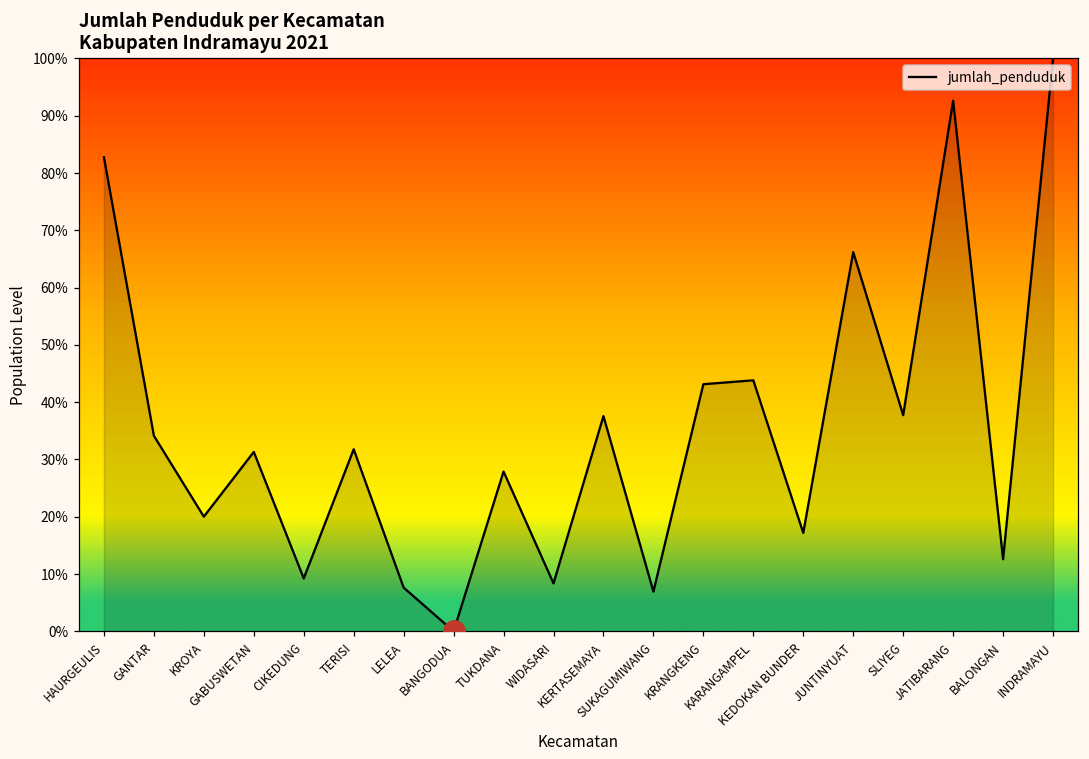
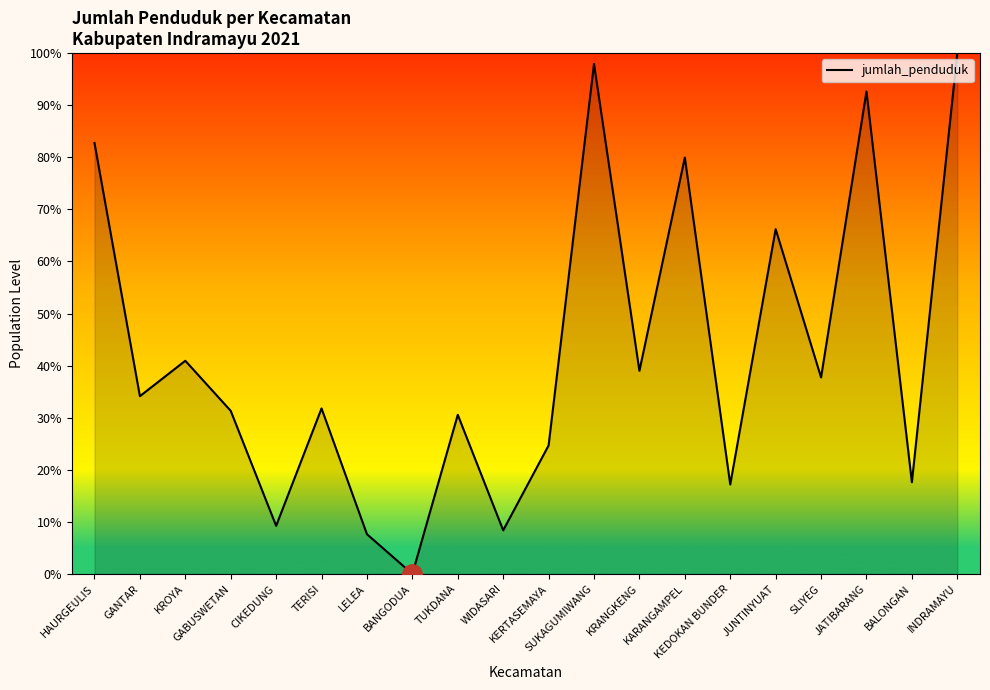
  {
    "jumlah_penduduk": {
      "HAURGEULIS": "83%",
      "GANTAR": "34%",
-     "KROYA": "20%",
+     "KROYA": "41%",
      "GABUSWETAN": "31%",
      "CIKEDUNG": "9%",
      "TERISI": "32%",
      "LELEA": "8%",
-     "TUKDANA": "28%",
+     "TUKDANA": "31%",
      "WIDASARI": "8%",
-     "KERTASEMAYA": "38%",
-     "SUKAGUMIWANG": "7%",
-     "KRANGKENG": "43%",
-     "KARANGAMPEL": "44%",
+     "KERTASEMAYA": "25%",
+     "SUKAGUMIWANG": "98%",
+     "KRANGKENG": "39%",
+     "KARANGAMPEL": "80%",
      "KEDOKAN BUNDER": "17%",
      "JUNTINYUAT": "66%",
      "SLIYEG": "38%",
      "JATIBARANG": "93%",
-     "BALONGAN": "13%"
+     "BALONGAN": "18%"
    }
  }
